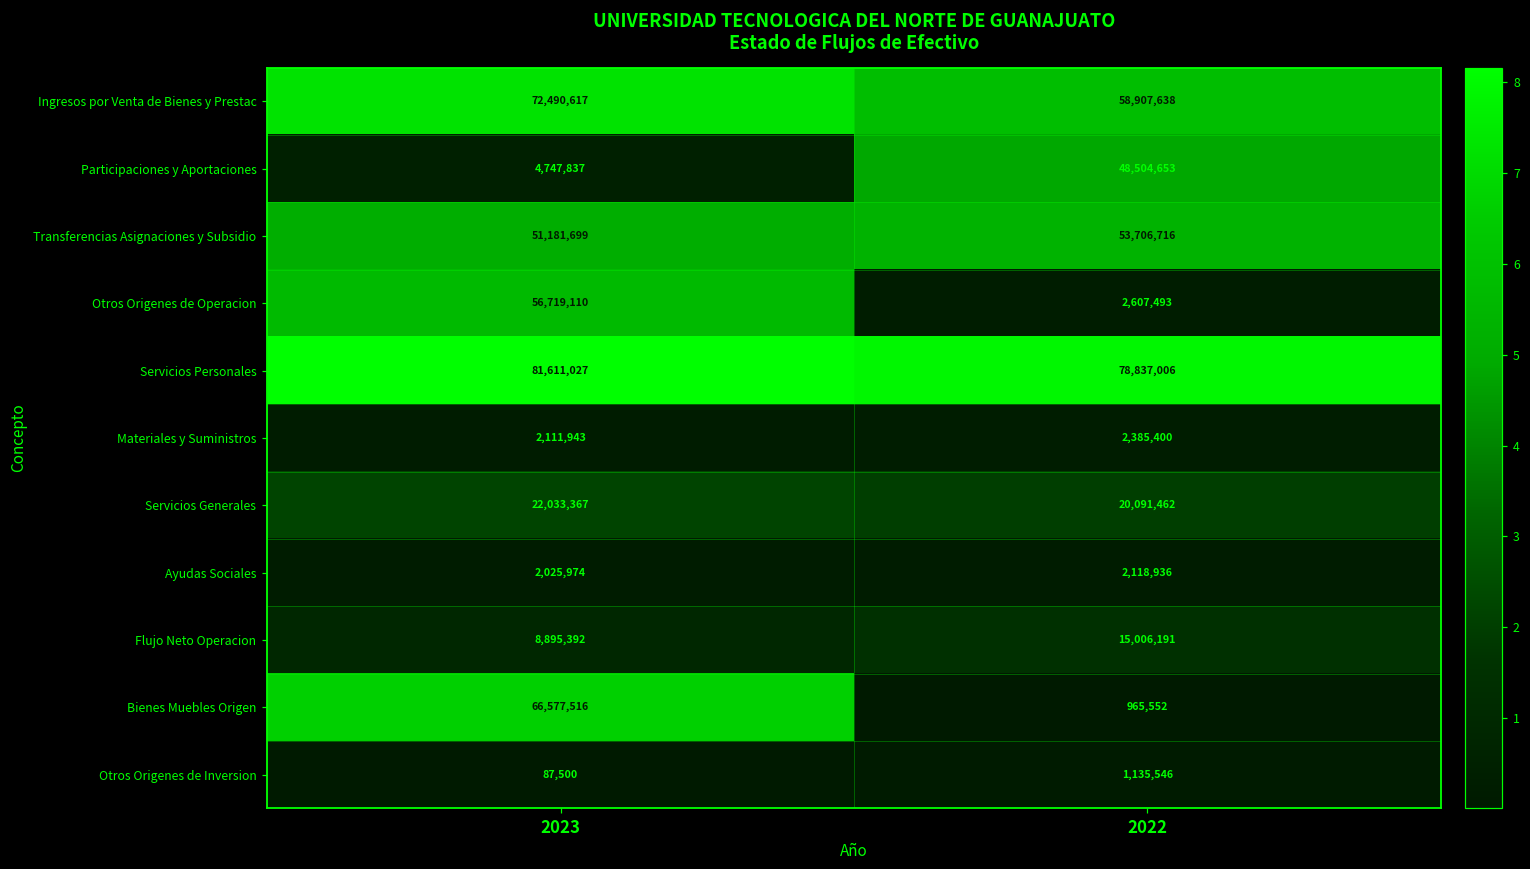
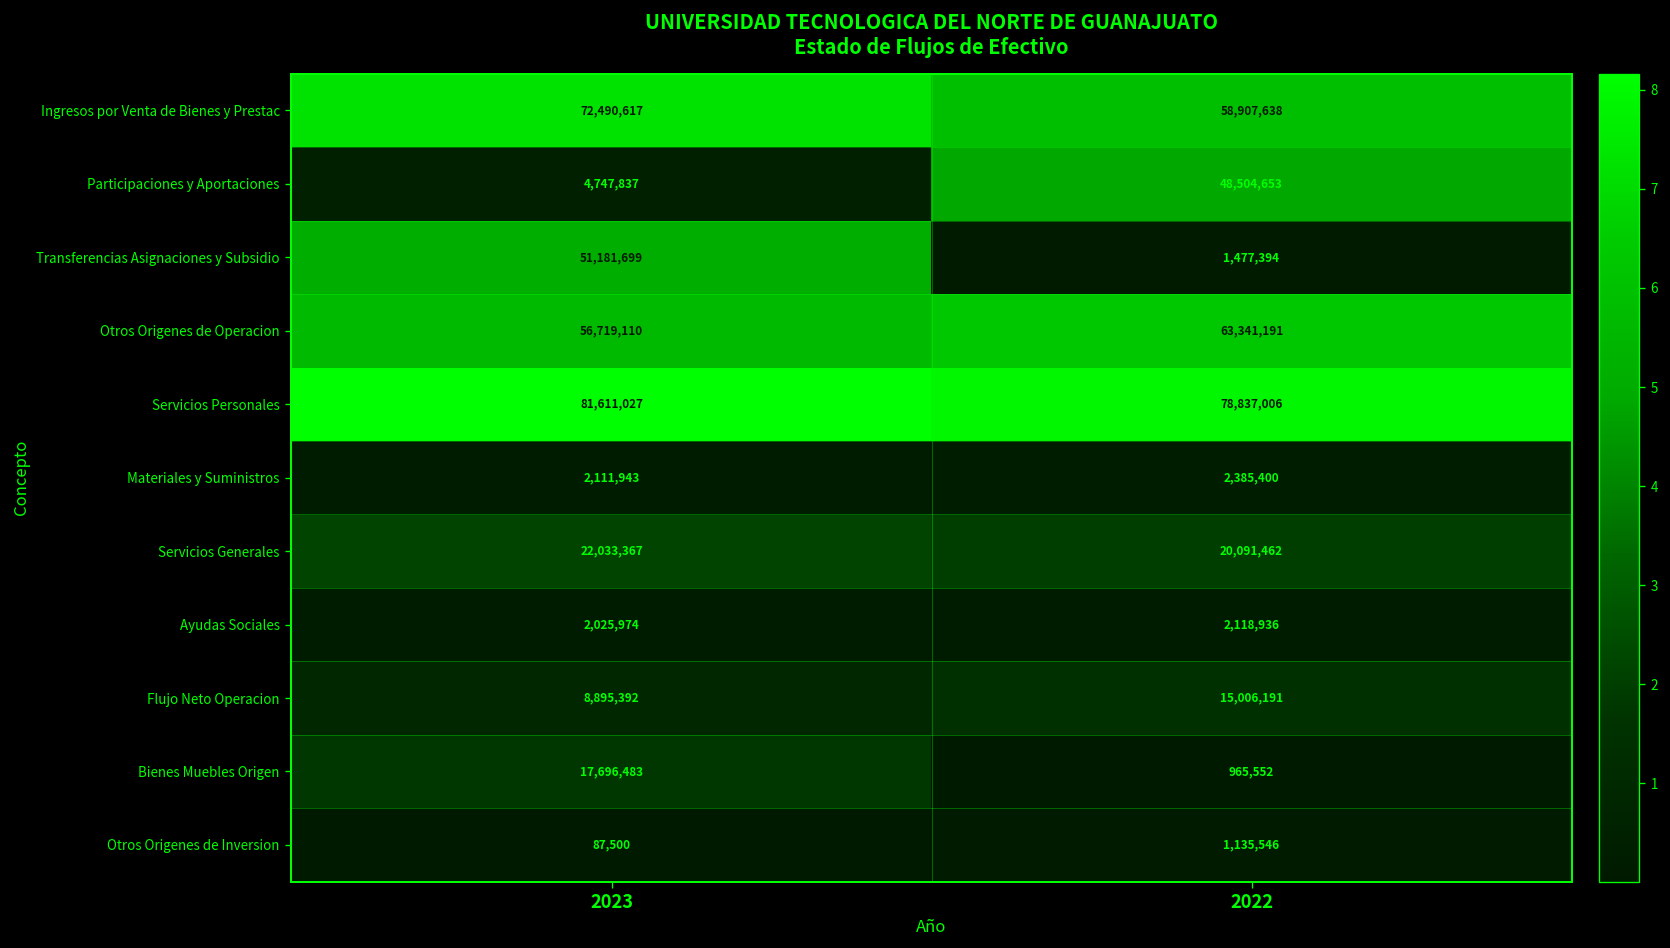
  {
    "Ingresos por Venta de Bienes y Prestac": {
      "2023": "72,490,617",
      "2022": "58,907,638"
    },
    "Participaciones y Aportaciones": {
      "2023": "4,747,837",
      "2022": "48,504,653"
    },
    "Transferencias Asignaciones y Subsidio": {
      "2023": "51,181,699",
-     "2022": "53,706,716"
+     "2022": "1,477,394"
    },
    "Otros Origenes de Operacion": {
      "2023": "56,719,110",
-     "2022": "2,607,493"
+     "2022": "63,341,191"
    },
    "Servicios Personales": {
      "2023": "81,611,027",
      "2022": "78,837,006"
    },
    "Materiales y Suministros": {
      "2023": "2,111,943",
      "2022": "2,385,400"
    },
    "Servicios Generales": {
      "2023": "22,033,367",
      "2022": "20,091,462"
    },
    "Ayudas Sociales": {
      "2023": "2,025,974",
      "2022": "2,118,936"
    },
    "Flujo Neto Operacion": {
      "2023": "8,895,392",
      "2022": "15,006,191"
    },
    "Bienes Muebles Origen": {
-     "2023": "66,577,516",
+     "2023": "17,696,483",
      "2022": "965,552"
    },
    "Otros Origenes de Inversion": {
      "2023": "87,500",
      "2022": "1,135,546"
    }
  }
